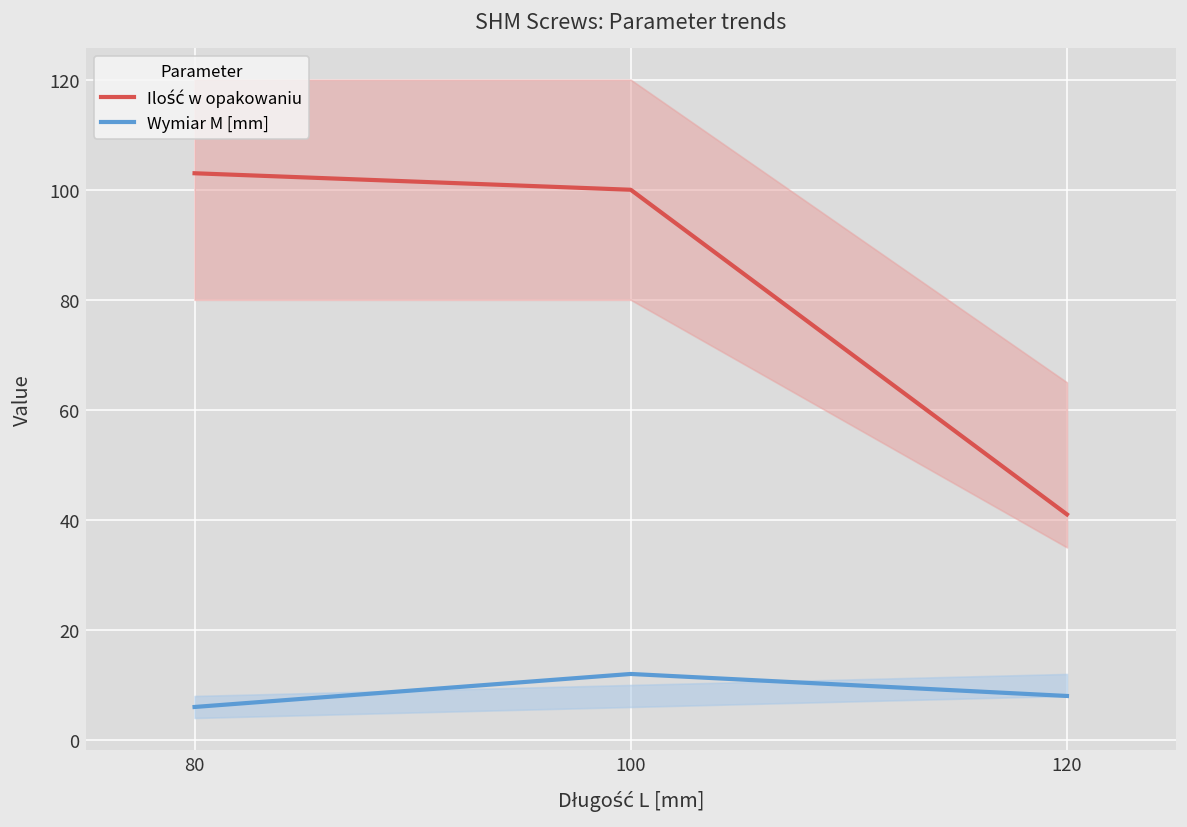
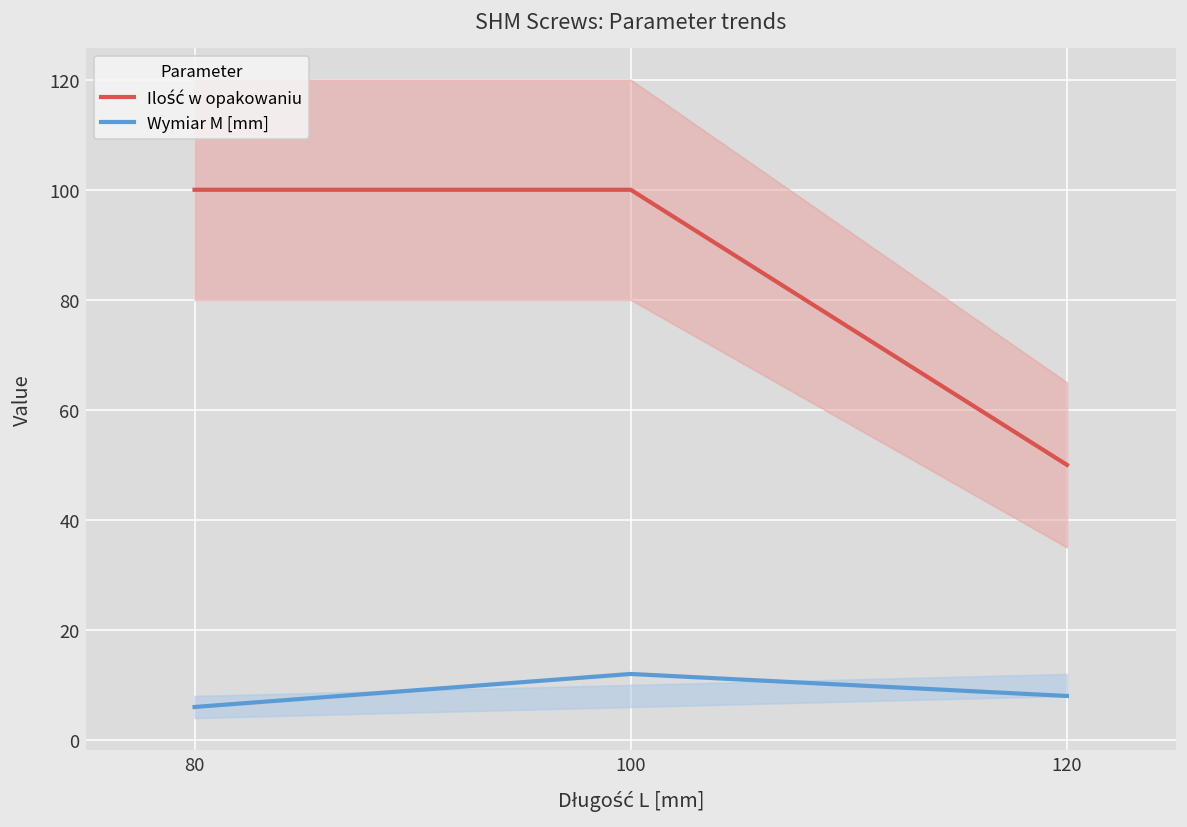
  {
    "Ilość w opakowaniu": {
-     "80": 103,
+     "80": 100,
      "100": 100,
-     "120": 41
+     "120": 50
    },
    "Wymiar M [mm]": {
      "80": 6,
      "100": 12,
      "120": 8
    }
  }
